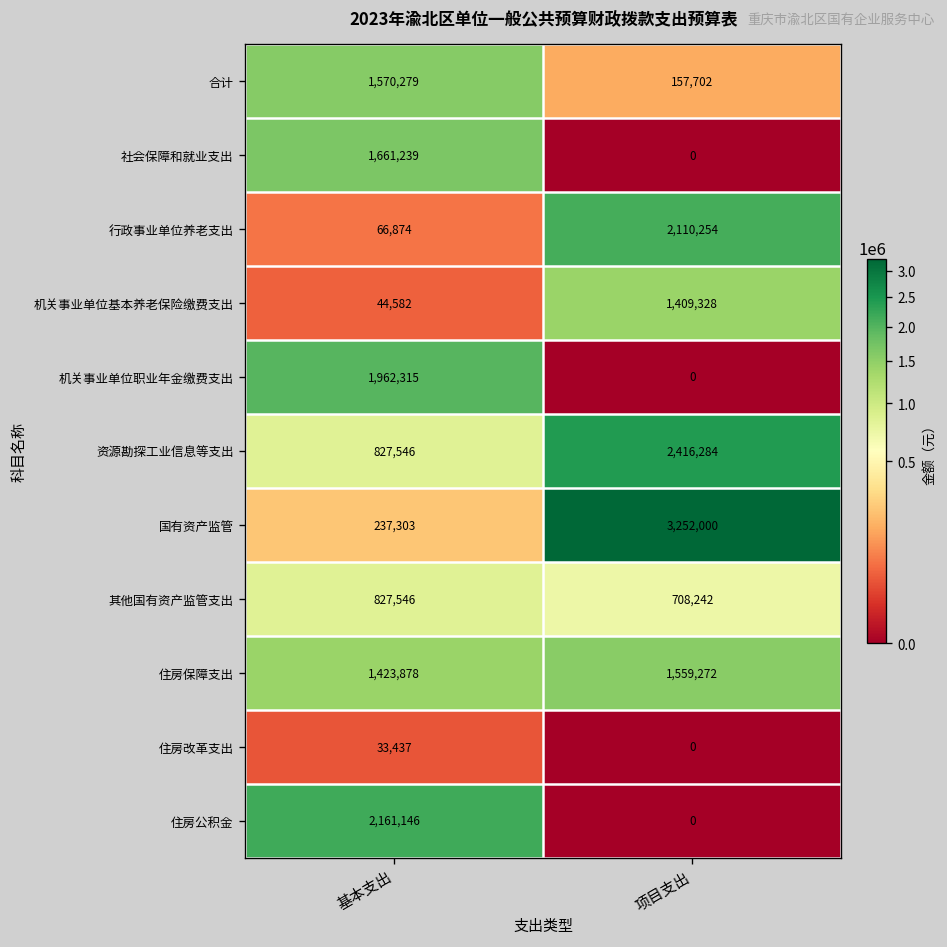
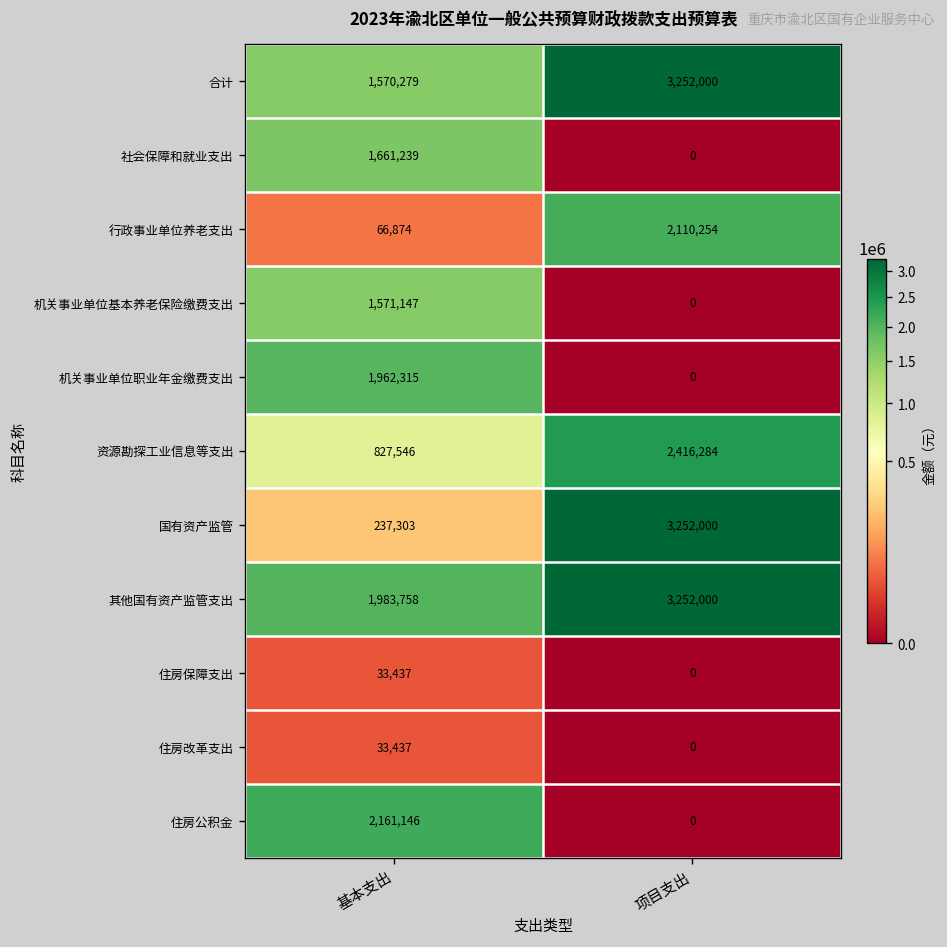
  {
    "合计": {
      "基本支出": "1,570,279",
-     "项目支出": "157,702"
+     "项目支出": "3,252,000"
    },
    "社会保障和就业支出": {
      "基本支出": "1,661,239",
      "项目支出": "0"
    },
    "行政事业单位养老支出": {
      "基本支出": "66,874",
      "项目支出": "2,110,254"
    },
    "机关事业单位基本养老保险缴费支出": {
-     "基本支出": "44,582",
-     "项目支出": "1,409,328"
+     "基本支出": "1,571,147",
+     "项目支出": "0"
    },
    "机关事业单位职业年金缴费支出": {
      "基本支出": "1,962,315",
      "项目支出": "0"
    },
    "资源勘探工业信息等支出": {
      "基本支出": "827,546",
      "项目支出": "2,416,284"
    },
    "国有资产监管": {
      "基本支出": "237,303",
      "项目支出": "3,252,000"
    },
    "其他国有资产监管支出": {
-     "基本支出": "827,546",
-     "项目支出": "708,242"
+     "基本支出": "1,983,758",
+     "项目支出": "3,252,000"
    },
    "住房保障支出": {
-     "基本支出": "1,423,878",
-     "项目支出": "1,559,272"
+     "基本支出": "33,437",
+     "项目支出": "0"
    },
    "住房改革支出": {
      "基本支出": "33,437",
      "项目支出": "0"
    },
    "住房公积金": {
      "基本支出": "2,161,146",
      "项目支出": "0"
    }
  }
